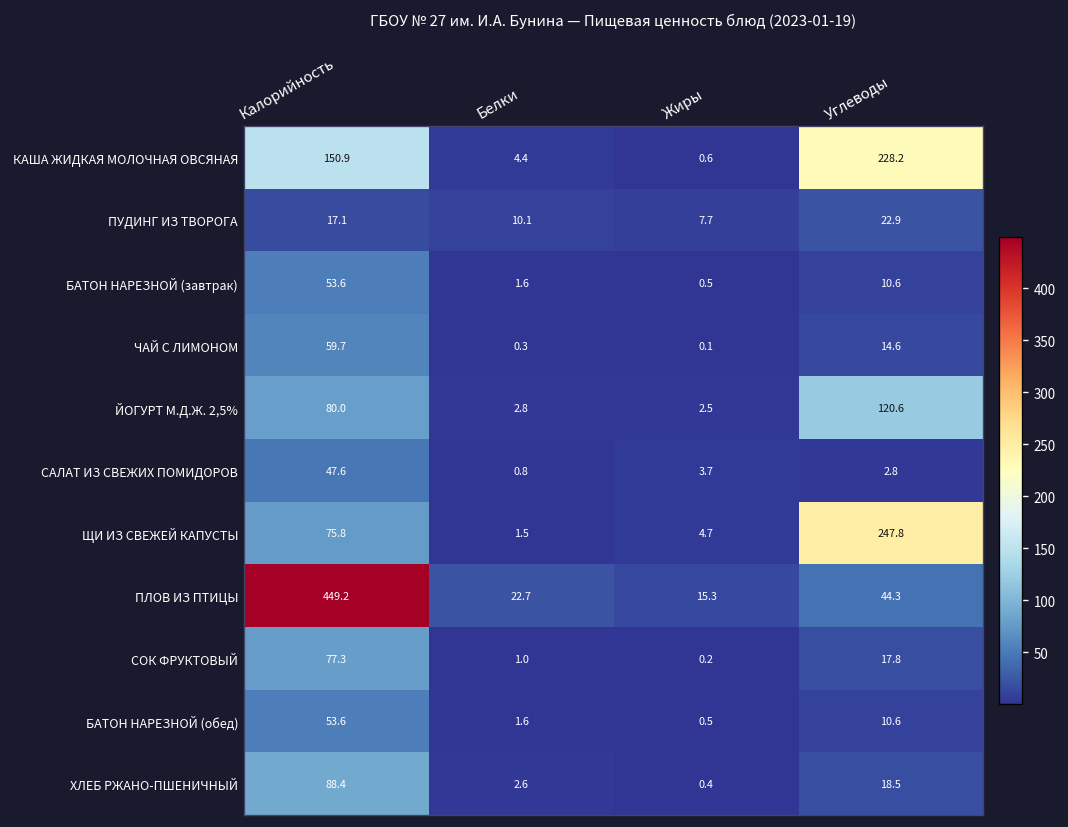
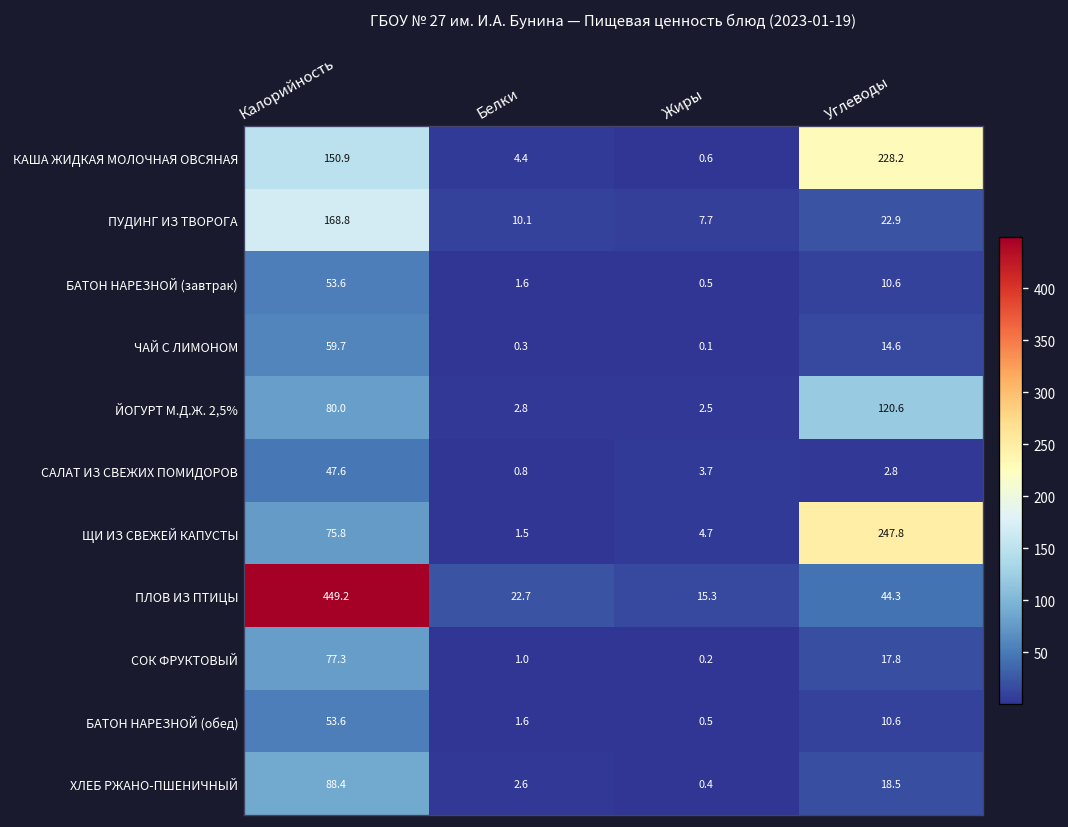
  {
    "КАША ЖИДКАЯ МОЛОЧНАЯ ОВСЯНАЯ": {
      "Калорийность": 150.9,
      "Белки": 4.4,
      "Жиры": 0.6,
      "Углеводы": 228.2
    },
    "ПУДИНГ ИЗ ТВОРОГА": {
-     "Калорийность": 17.1,
+     "Калорийность": 168.8,
      "Белки": 10.1,
      "Жиры": 7.7,
      "Углеводы": 22.9
    },
    "БАТОН НАРЕЗНОЙ (завтрак)": {
      "Калорийность": 53.6,
      "Белки": 1.6,
      "Жиры": 0.5,
      "Углеводы": 10.6
    },
    "ЧАЙ С ЛИМОНОМ": {
      "Калорийность": 59.7,
      "Белки": 0.3,
      "Жиры": 0.1,
      "Углеводы": 14.6
    },
    "ЙОГУРТ М.Д.Ж. 2,5%": {
      "Калорийность": 80.0,
      "Белки": 2.8,
      "Жиры": 2.5,
      "Углеводы": 120.6
    },
    "САЛАТ ИЗ СВЕЖИХ ПОМИДОРОВ": {
      "Калорийность": 47.6,
      "Белки": 0.8,
      "Жиры": 3.7,
      "Углеводы": 2.8
    },
    "ЩИ ИЗ СВЕЖЕЙ КАПУСТЫ": {
      "Калорийность": 75.8,
      "Белки": 1.5,
      "Жиры": 4.7,
      "Углеводы": 247.8
    },
    "ПЛОВ ИЗ ПТИЦЫ": {
      "Калорийность": 449.2,
      "Белки": 22.7,
      "Жиры": 15.3,
      "Углеводы": 44.3
    },
    "СОК ФРУКТОВЫЙ": {
      "Калорийность": 77.3,
      "Белки": 1.0,
      "Жиры": 0.2,
      "Углеводы": 17.8
    },
    "БАТОН НАРЕЗНОЙ (обед)": {
      "Калорийность": 53.6,
      "Белки": 1.6,
      "Жиры": 0.5,
      "Углеводы": 10.6
    },
    "ХЛЕБ РЖАНО-ПШЕНИЧНЫЙ": {
      "Калорийность": 88.4,
      "Белки": 2.6,
      "Жиры": 0.4,
      "Углеводы": 18.5
    }
  }
